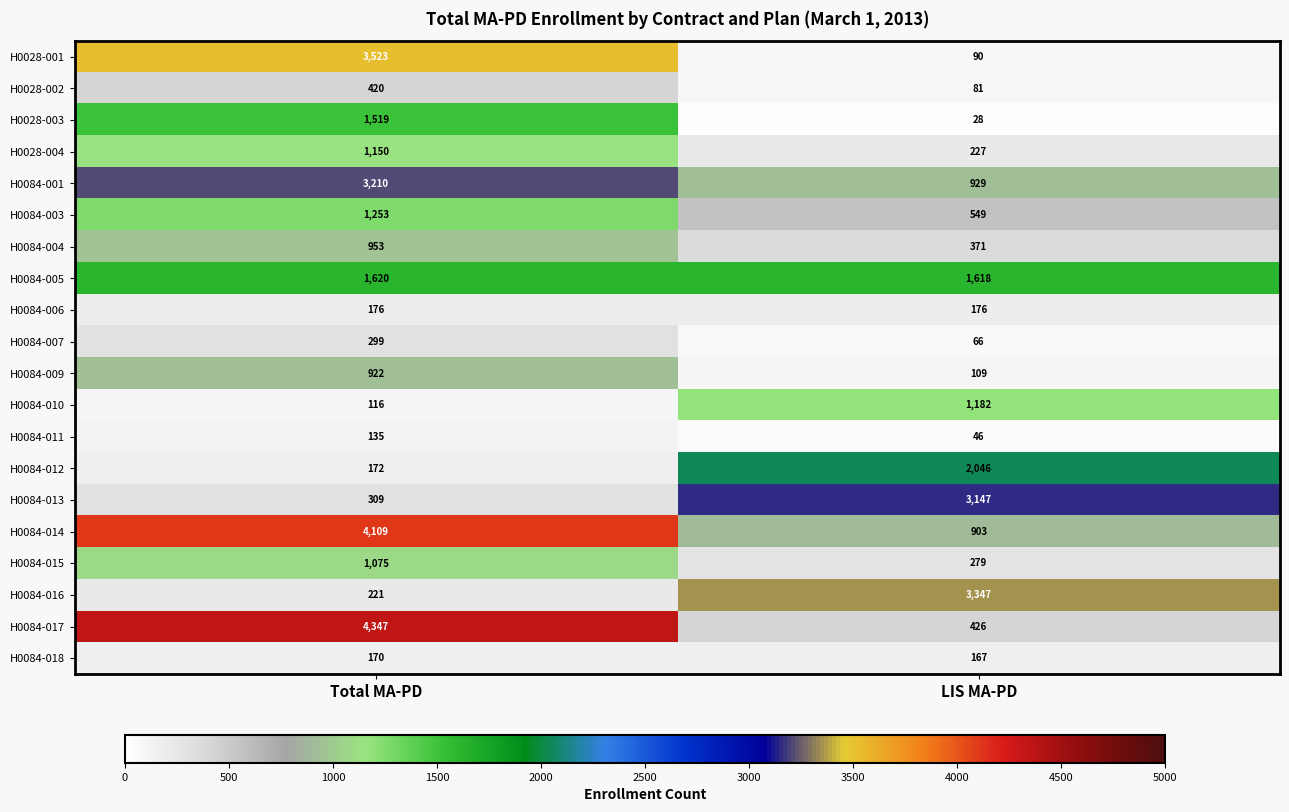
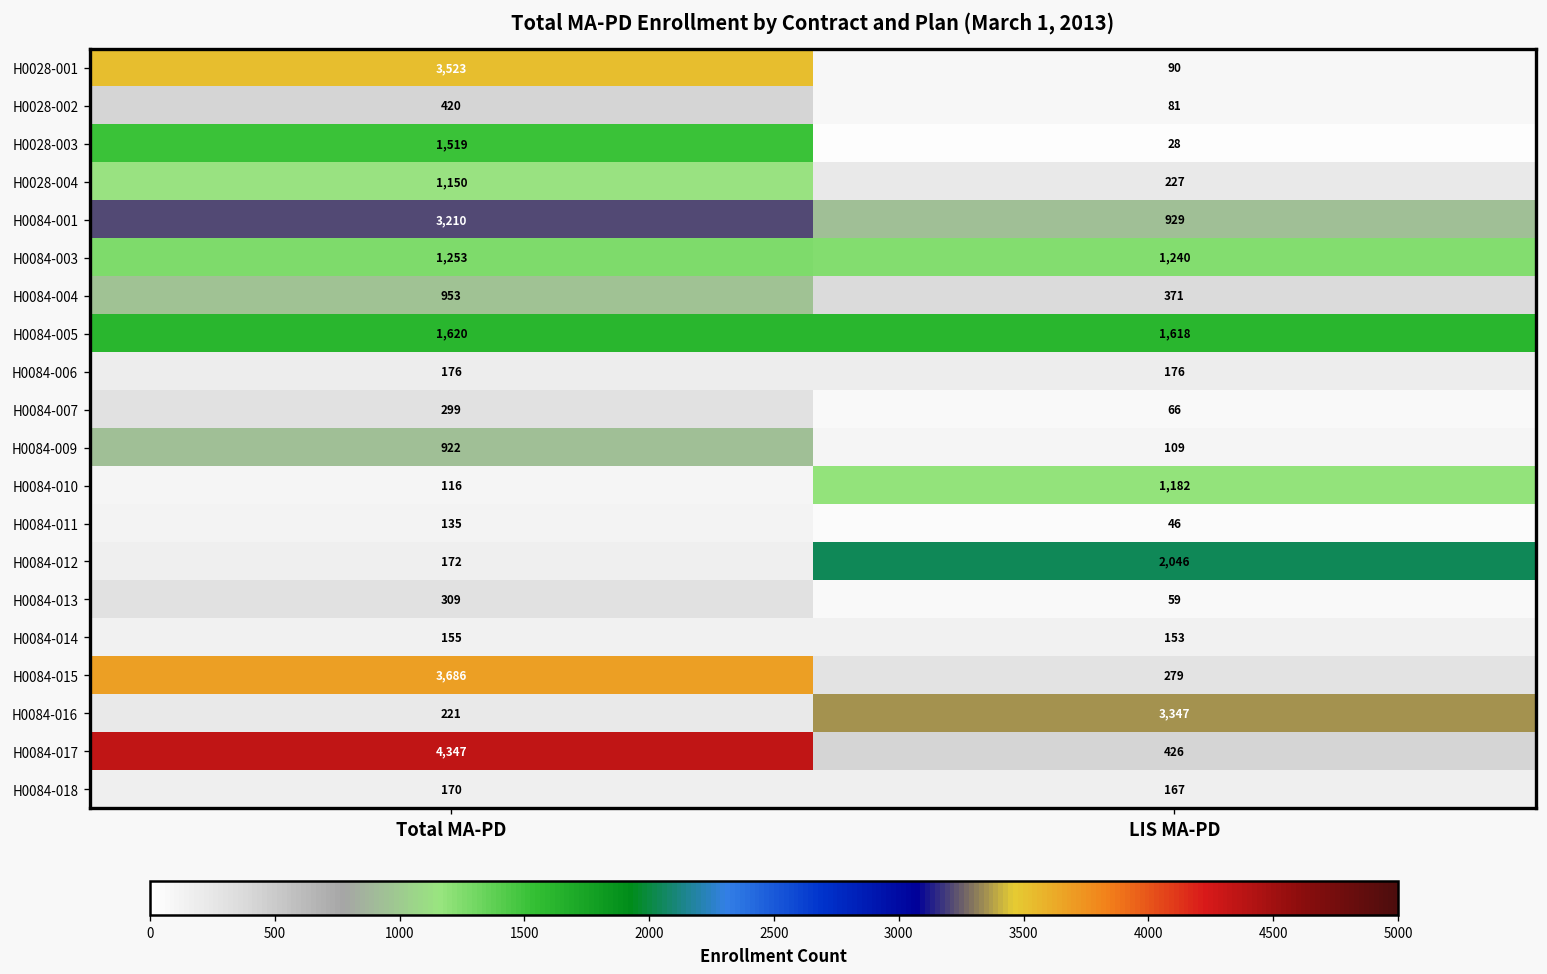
  {
    "H0028-001": {
      "Total MA-PD": "3,523",
      "LIS MA-PD": "90"
    },
    "H0028-002": {
      "Total MA-PD": "420",
      "LIS MA-PD": "81"
    },
    "H0028-003": {
      "Total MA-PD": "1,519",
      "LIS MA-PD": "28"
    },
    "H0028-004": {
      "Total MA-PD": "1,150",
      "LIS MA-PD": "227"
    },
    "H0084-001": {
      "Total MA-PD": "3,210",
      "LIS MA-PD": "929"
    },
    "H0084-003": {
      "Total MA-PD": "1,253",
-     "LIS MA-PD": "549"
+     "LIS MA-PD": "1,240"
    },
    "H0084-004": {
      "Total MA-PD": "953",
      "LIS MA-PD": "371"
    },
    "H0084-005": {
      "Total MA-PD": "1,620",
      "LIS MA-PD": "1,618"
    },
    "H0084-006": {
      "Total MA-PD": "176",
      "LIS MA-PD": "176"
    },
    "H0084-007": {
      "Total MA-PD": "299",
      "LIS MA-PD": "66"
    },
    "H0084-009": {
      "Total MA-PD": "922",
      "LIS MA-PD": "109"
    },
    "H0084-010": {
      "Total MA-PD": "116",
      "LIS MA-PD": "1,182"
    },
    "H0084-011": {
      "Total MA-PD": "135",
      "LIS MA-PD": "46"
    },
    "H0084-012": {
      "Total MA-PD": "172",
      "LIS MA-PD": "2,046"
    },
    "H0084-013": {
      "Total MA-PD": "309",
-     "LIS MA-PD": "3,147"
+     "LIS MA-PD": "59"
    },
    "H0084-014": {
-     "Total MA-PD": "4,109",
-     "LIS MA-PD": "903"
+     "Total MA-PD": "155",
+     "LIS MA-PD": "153"
    },
    "H0084-015": {
-     "Total MA-PD": "1,075",
+     "Total MA-PD": "3,686",
      "LIS MA-PD": "279"
    },
    "H0084-016": {
      "Total MA-PD": "221",
      "LIS MA-PD": "3,347"
    },
    "H0084-017": {
      "Total MA-PD": "4,347",
      "LIS MA-PD": "426"
    },
    "H0084-018": {
      "Total MA-PD": "170",
      "LIS MA-PD": "167"
    }
  }
